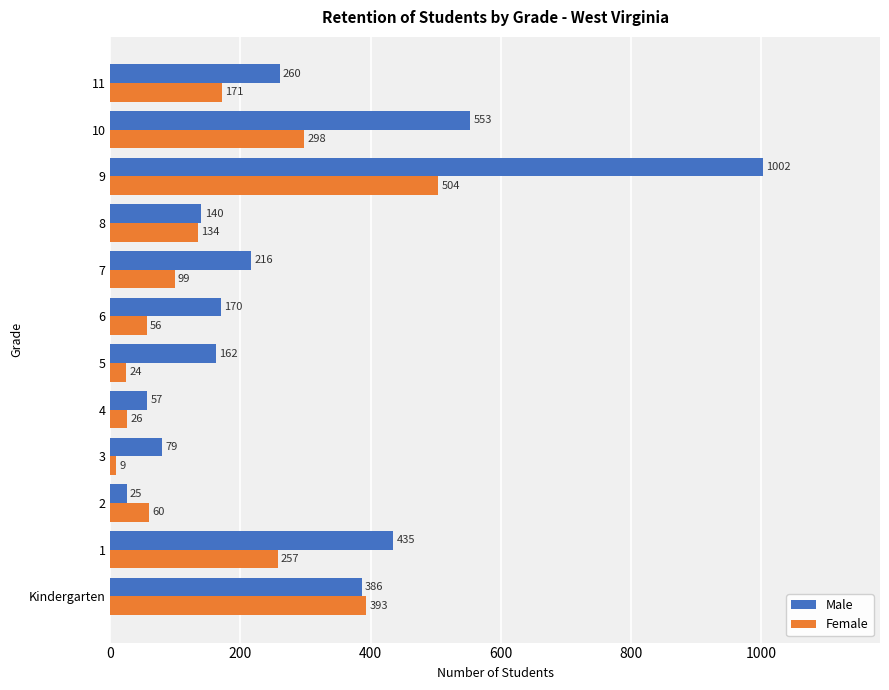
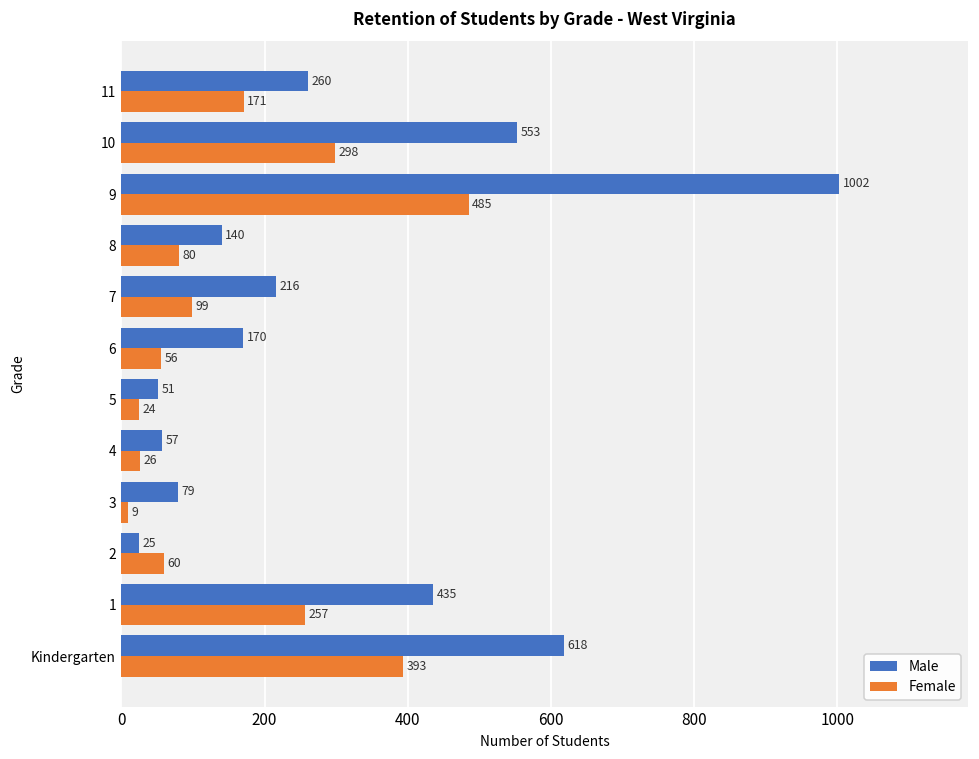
  {
    "Male": {
      "11": 260,
      "10": 553,
      "9": 1002,
      "8": 140,
      "7": 216,
      "6": 170,
-     "5": 162,
+     "5": 51,
      "4": 57,
      "3": 79,
      "2": 25,
      "1": 435,
-     "Kindergarten": 386
+     "Kindergarten": 618
    },
    "Female": {
      "11": 171,
      "10": 298,
-     "9": 504,
-     "8": 134,
+     "9": 485,
+     "8": 80,
      "7": 99,
      "6": 56,
      "5": 24,
      "4": 26,
      "3": 9,
      "2": 60,
      "1": 257,
      "Kindergarten": 393
    }
  }
